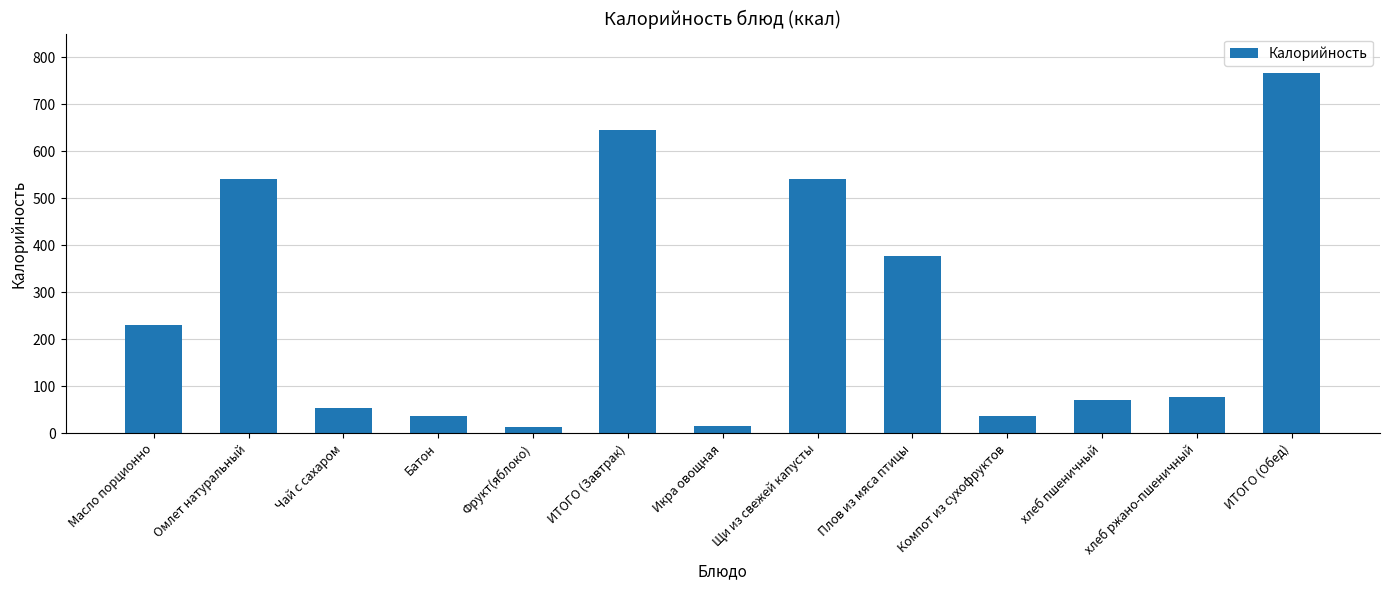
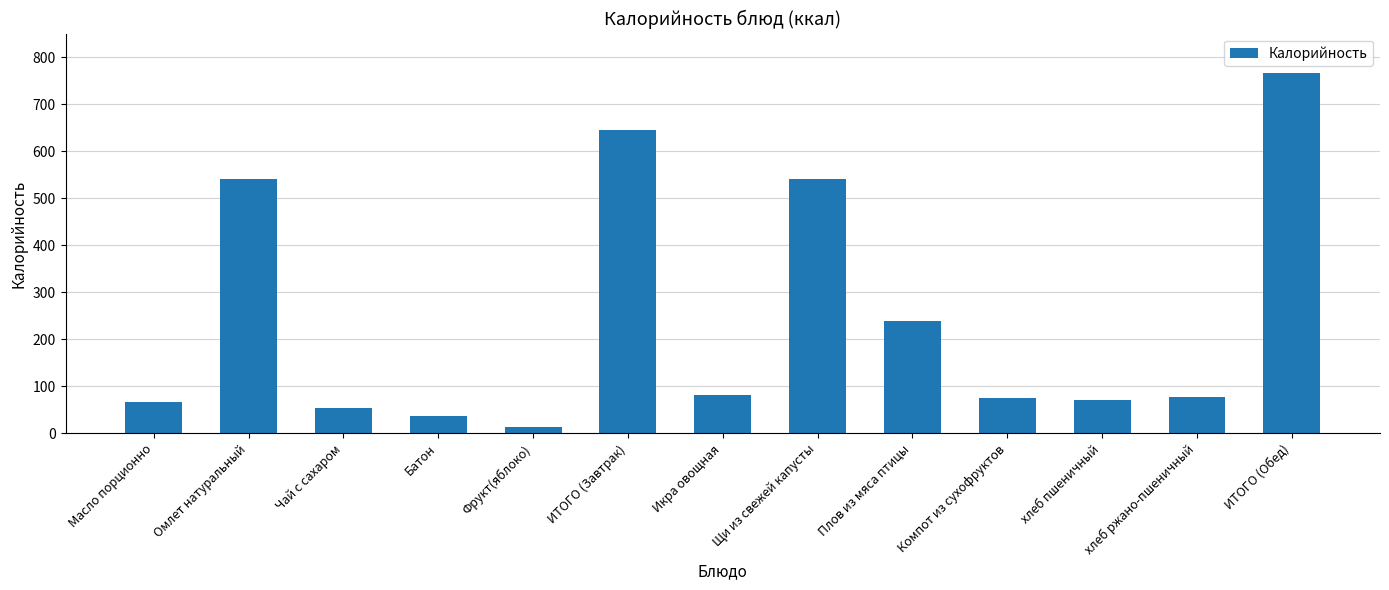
  {
-   "Масло порционно": 230,
+   "Масло порционно": 70,
    "Омлет натуральный": 540,
    "Чай с сахаром": 50,
    "Батон": 40,
    "Фрукт(яблоко)": 10,
    "ИТОГО (Завтрак)": 650,
-   "Икра овощная": 10,
+   "Икра овощная": 80,
    "Щи из свежей капусты": 540,
-   "Плов из мяса птицы": 380,
-   "Компот из сухофруктов": 40,
+   "Плов из мяса птицы": 240,
+   "Компот из сухофруктов": 70,
    "хлеб пшеничный": 70,
    "хлеб ржано-пшеничный": 80,
    "ИТОГО (Обед)": 770
  }
